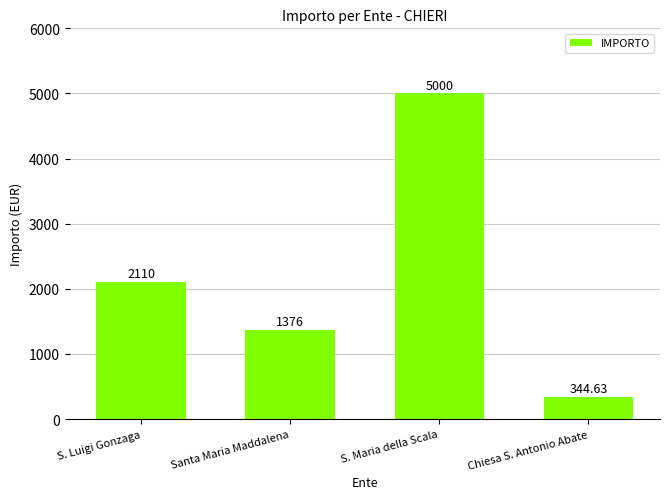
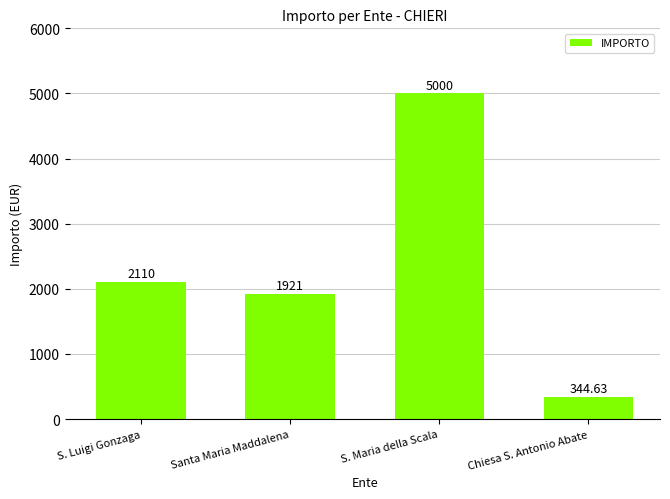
  {
    "S. Luigi Gonzaga": 2110,
-   "Santa Maria Maddalena": 1376,
+   "Santa Maria Maddalena": 1921,
    "S. Maria della Scala": 5000,
    "Chiesa S. Antonio Abate": 344.63
  }
